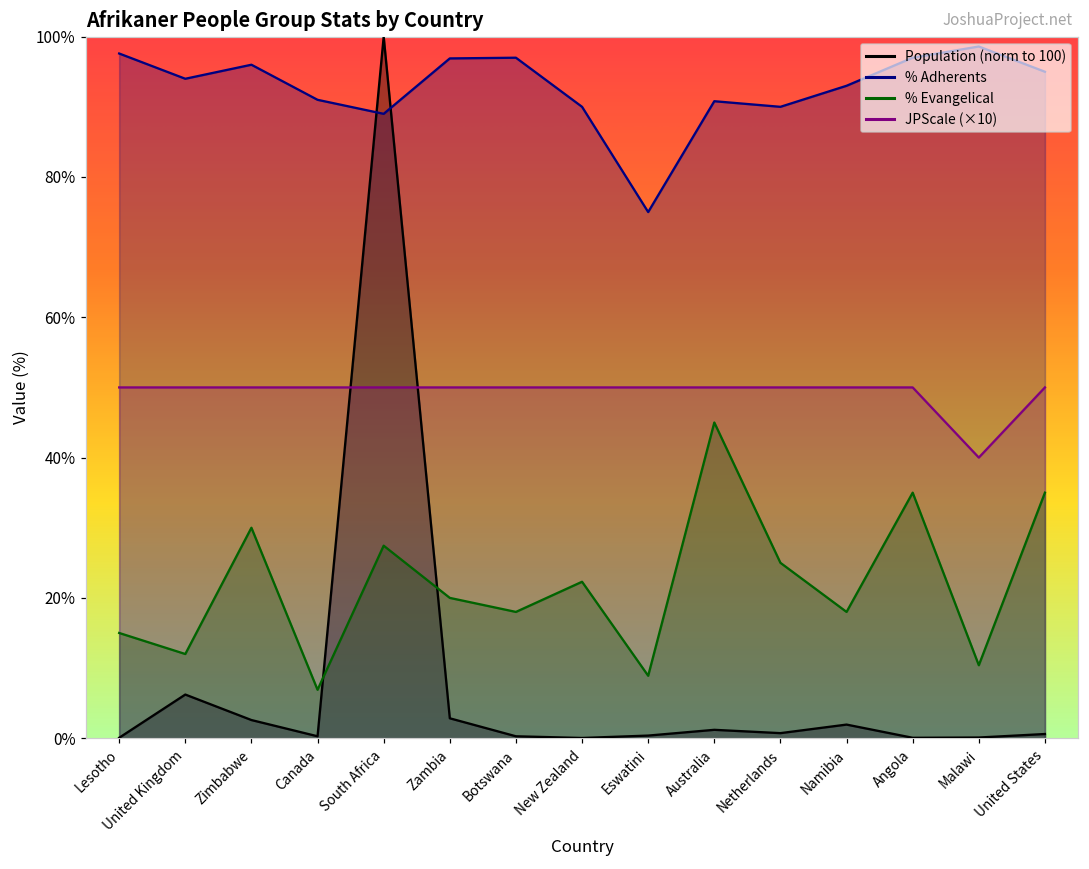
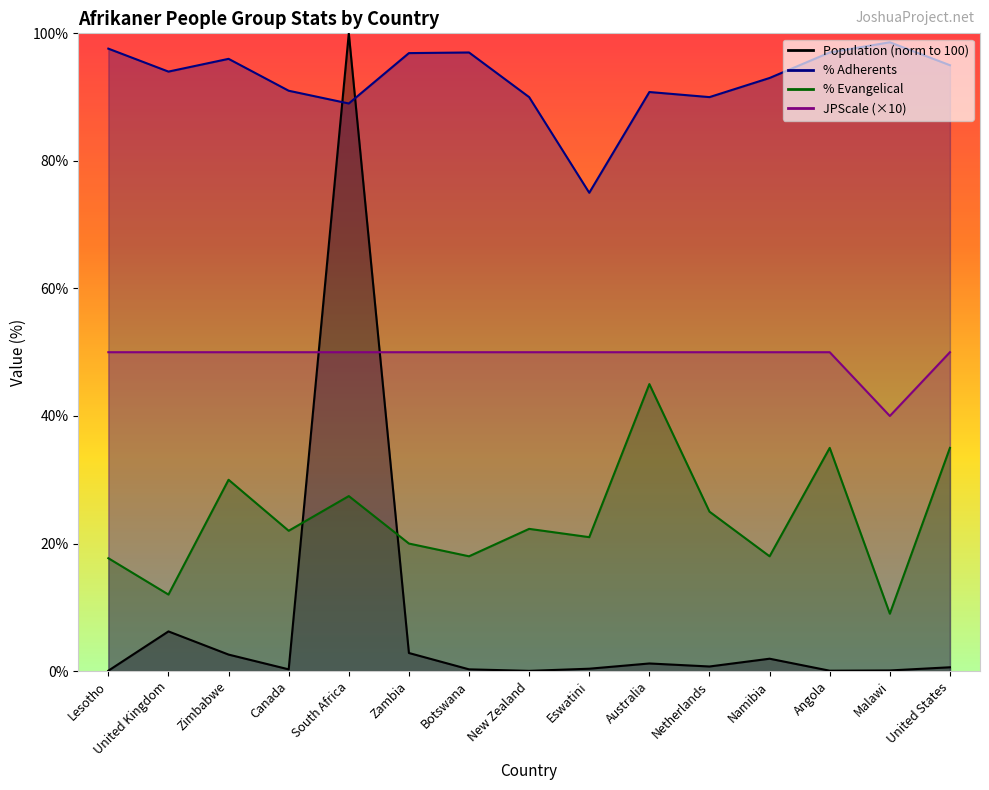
  {
    "% Adherents": {
      "Lesotho": "98%",
      "United Kingdom": "94%",
      "Zimbabwe": "96%",
      "Canada": "91%",
      "South Africa": "89%",
      "Zambia": "97%",
      "Botswana": "97%",
      "New Zealand": "90%",
      "Eswatini": "75%",
      "Australia": "91%",
      "Netherlands": "90%",
      "Namibia": "93%"
    },
    "% Evangelical": {
-     "Lesotho": "15%",
+     "Lesotho": "18%",
      "United Kingdom": "12%",
      "Zimbabwe": "30%",
-     "Canada": "7%",
+     "Canada": "22%",
      "South Africa": "27%",
      "Zambia": "20%",
      "Botswana": "18%",
      "New Zealand": "22%",
-     "Eswatini": "9%",
+     "Eswatini": "21%",
      "Australia": "45%",
      "Netherlands": "25%",
      "Namibia": "18%",
      "Angola": "35%",
-     "Malawi": "10%",
+     "Malawi": "9%",
      "United States": "35%"
    },
    "JPScale (×10)": {
      "Lesotho": "50%",
      "United Kingdom": "50%",
      "Zimbabwe": "50%",
      "Canada": "50%",
      "South Africa": "50%",
      "Zambia": "50%",
      "Botswana": "50%",
      "New Zealand": "50%",
      "Eswatini": "50%",
      "Australia": "50%",
      "Netherlands": "50%",
      "Namibia": "50%",
      "Angola": "50%",
      "Malawi": "40%",
      "United States": "50%"
    }
  }
